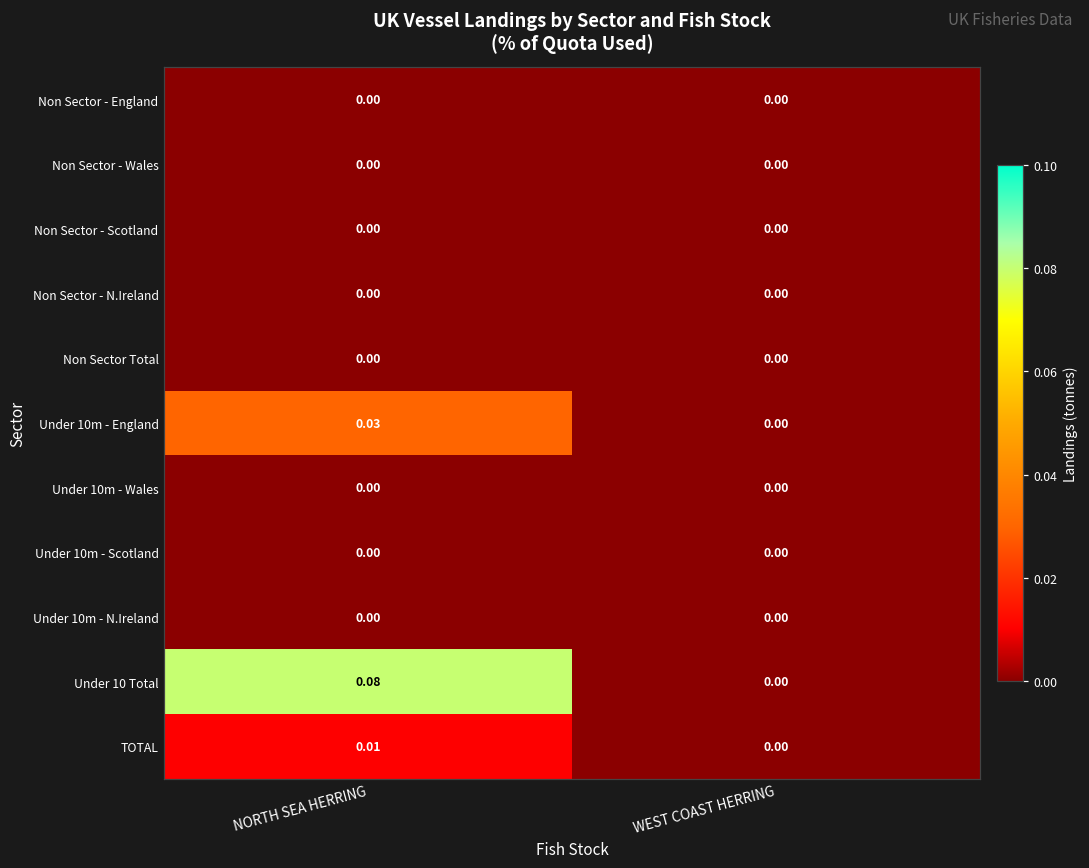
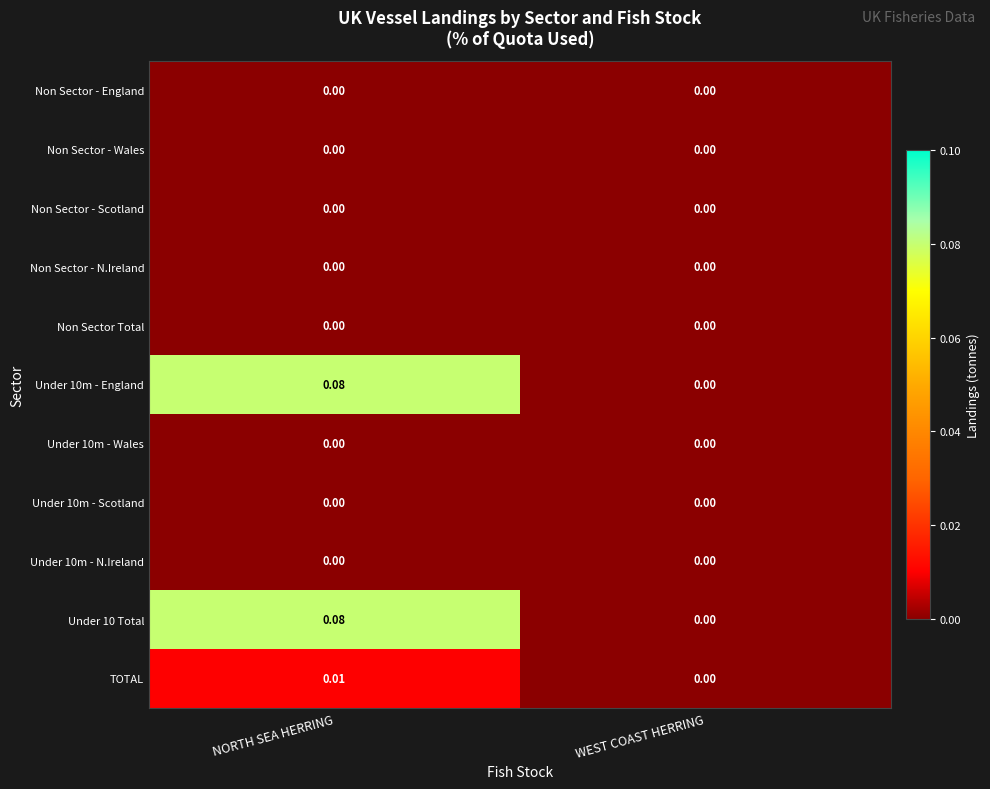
  {
    "Non Sector - England": {
      "NORTH SEA HERRING": 0.00,
      "WEST COAST HERRING": 0.00
    },
    "Non Sector - Wales": {
      "NORTH SEA HERRING": 0.00,
      "WEST COAST HERRING": 0.00
    },
    "Non Sector - Scotland": {
      "NORTH SEA HERRING": 0.00,
      "WEST COAST HERRING": 0.00
    },
    "Non Sector - N.Ireland": {
      "NORTH SEA HERRING": 0.00,
      "WEST COAST HERRING": 0.00
    },
    "Non Sector Total": {
      "NORTH SEA HERRING": 0.00,
      "WEST COAST HERRING": 0.00
    },
    "Under 10m - England": {
-     "NORTH SEA HERRING": 0.03,
+     "NORTH SEA HERRING": 0.08,
      "WEST COAST HERRING": 0.00
    },
    "Under 10m - Wales": {
      "NORTH SEA HERRING": 0.00,
      "WEST COAST HERRING": 0.00
    },
    "Under 10m - Scotland": {
      "NORTH SEA HERRING": 0.00,
      "WEST COAST HERRING": 0.00
    },
    "Under 10m - N.Ireland": {
      "NORTH SEA HERRING": 0.00,
      "WEST COAST HERRING": 0.00
    },
    "Under 10 Total": {
      "NORTH SEA HERRING": 0.08,
      "WEST COAST HERRING": 0.00
    },
    "TOTAL": {
      "NORTH SEA HERRING": 0.01,
      "WEST COAST HERRING": 0.00
    }
  }
